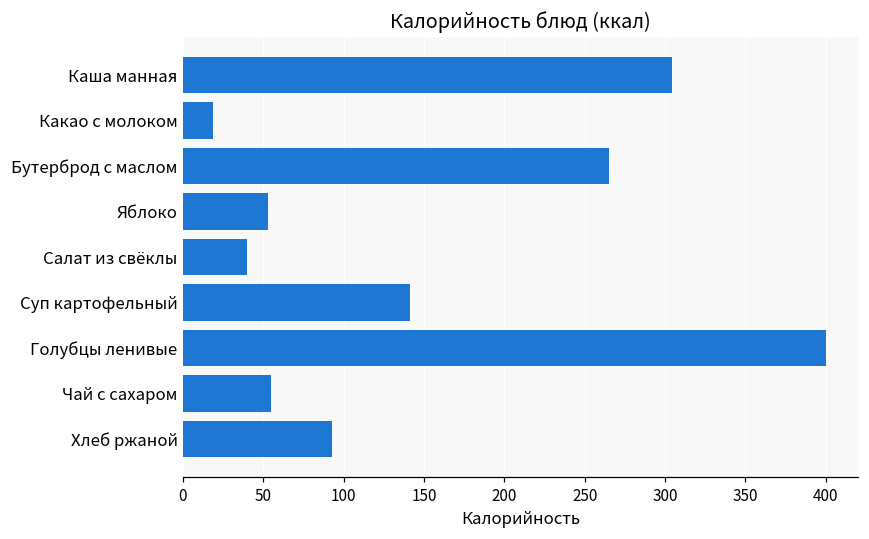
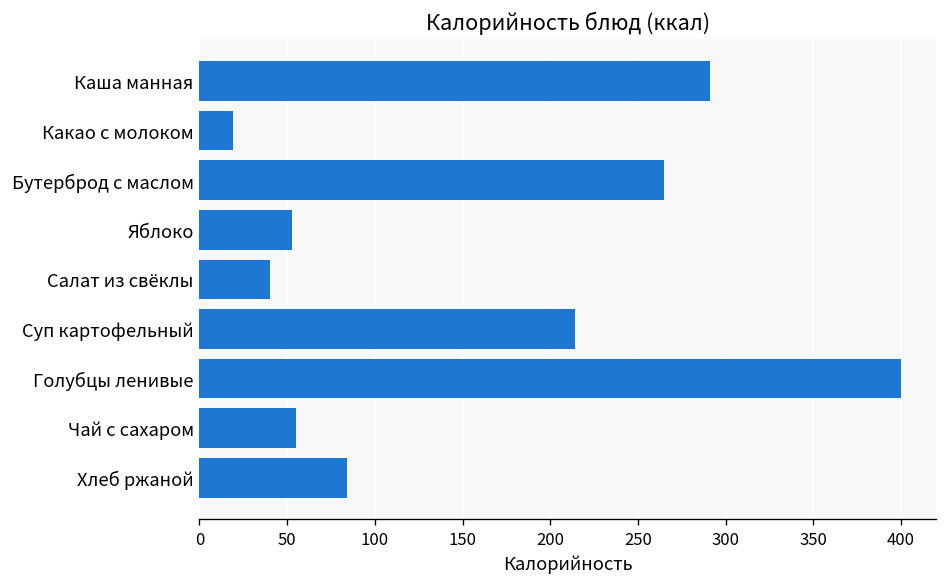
  {
-   "Каша манная": 304,
+   "Каша манная": 291,
    "Какао с молоком": 19,
    "Бутерброд с маслом": 265,
    "Яблоко": 53,
    "Салат из свёклы": 40,
-   "Суп картофельный": 141,
+   "Суп картофельный": 214,
    "Голубцы ленивые": 400,
    "Чай с сахаром": 55,
-   "Хлеб ржаной": 93
+   "Хлеб ржаной": 84
  }
